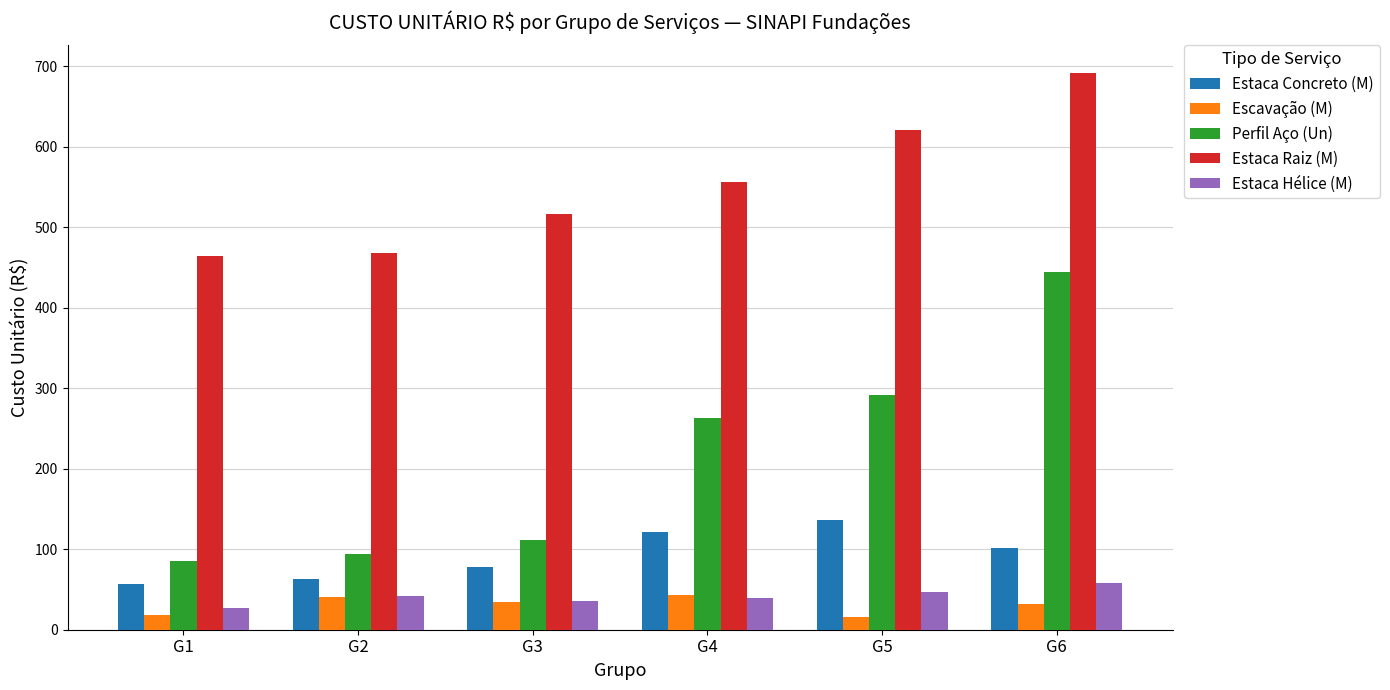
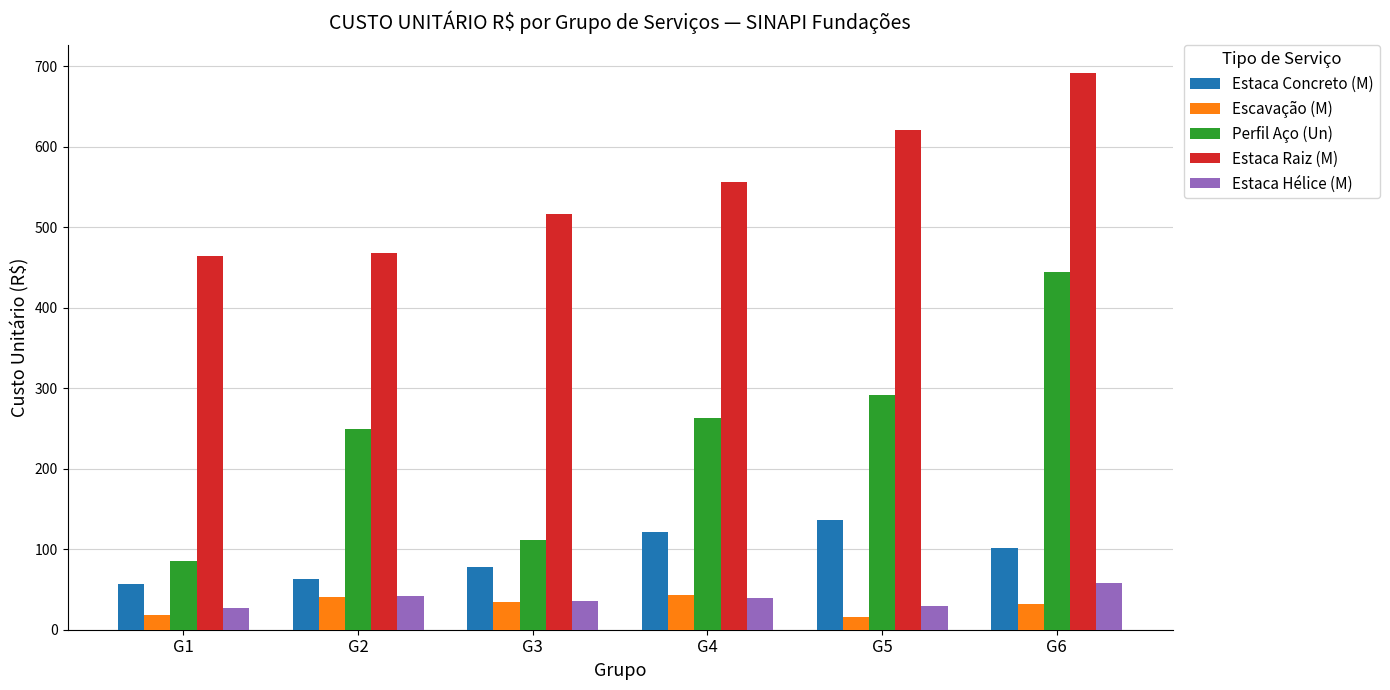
  {
    "Estaca Concreto (M)": {
      "G1": 60,
      "G2": 60,
      "G3": 80,
      "G4": 120,
      "G5": 140,
      "G6": 100
    },
    "Escavação (M)": {
      "G1": 20,
      "G2": 40,
      "G3": 30,
      "G4": 40,
      "G5": 20,
      "G6": 30
    },
    "Perfil Aço (Un)": {
      "G1": 90,
-     "G2": 90,
+     "G2": 250,
      "G3": 110,
      "G4": 260,
      "G5": 290,
      "G6": 440
    },
    "Estaca Raiz (M)": {
      "G1": 460,
      "G2": 470,
      "G3": 520,
      "G4": 560,
      "G5": 620,
      "G6": 690
    },
    "Estaca Hélice (M)": {
      "G1": 30,
      "G2": 40,
      "G3": 40,
      "G4": 40,
-     "G5": 50,
+     "G5": 30,
      "G6": 60
    }
  }
